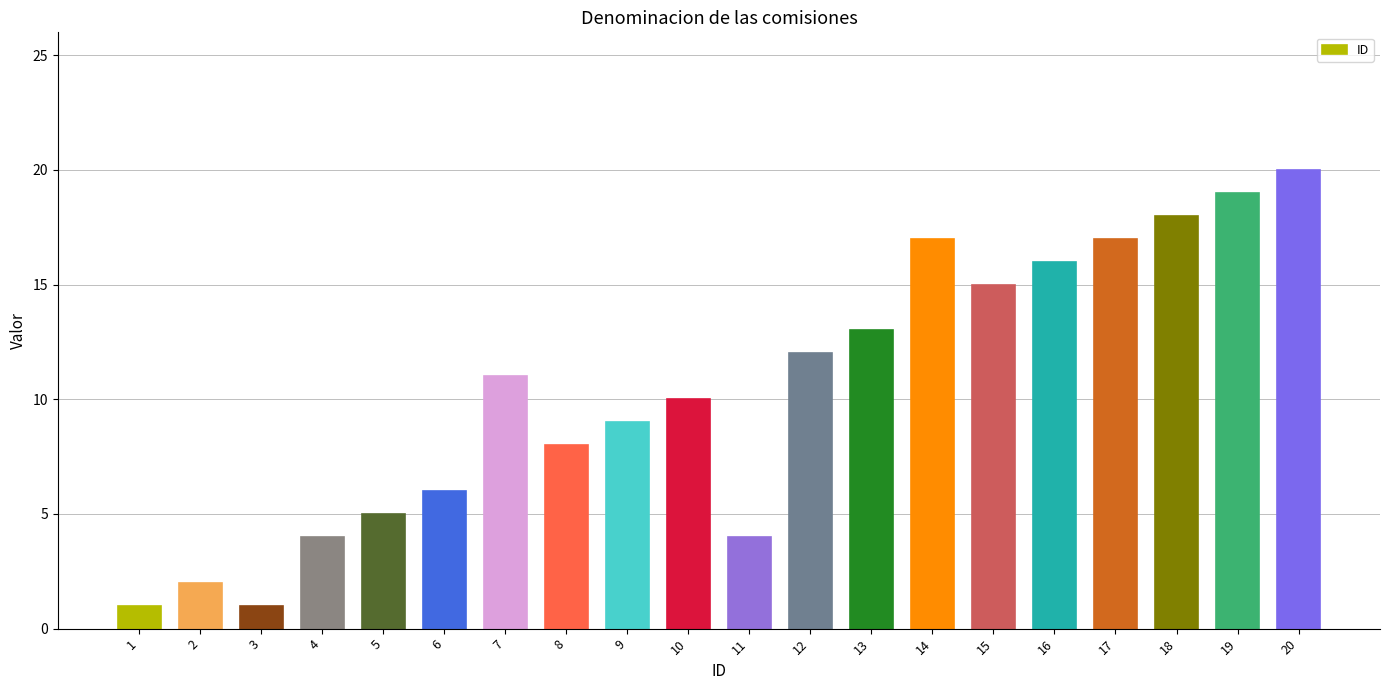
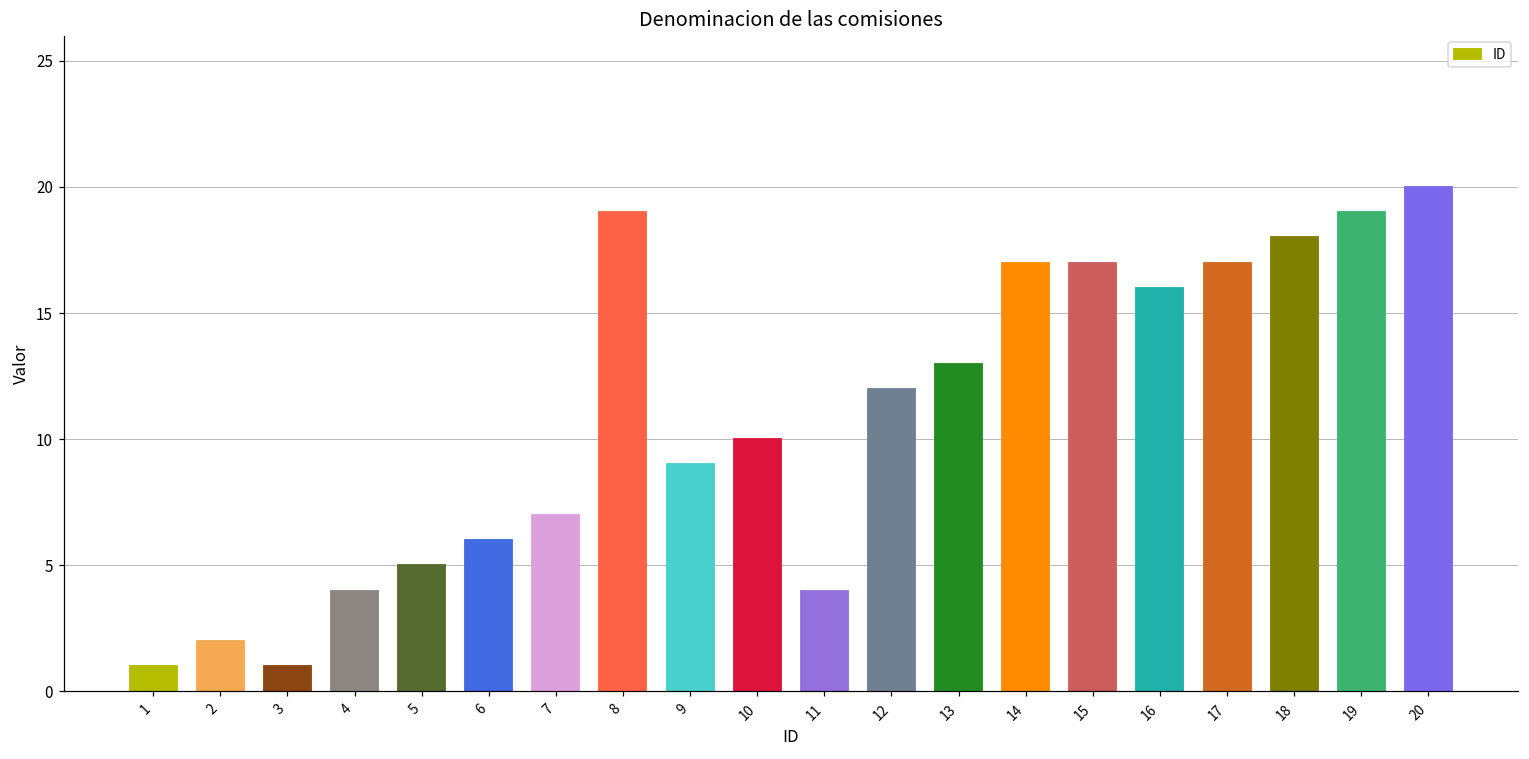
  {
    "1": 1,
    "2": 2,
    "3": 1,
    "4": 4,
    "5": 5,
    "6": 6,
-   "7": 11,
-   "8": 8,
+   "7": 7,
+   "8": 19,
    "9": 9,
    "10": 10,
    "11": 4,
    "12": 12,
    "13": 13,
    "14": 17,
-   "15": 15,
+   "15": 17,
    "16": 16,
    "17": 17,
    "18": 18,
    "19": 19,
    "20": 20
  }
